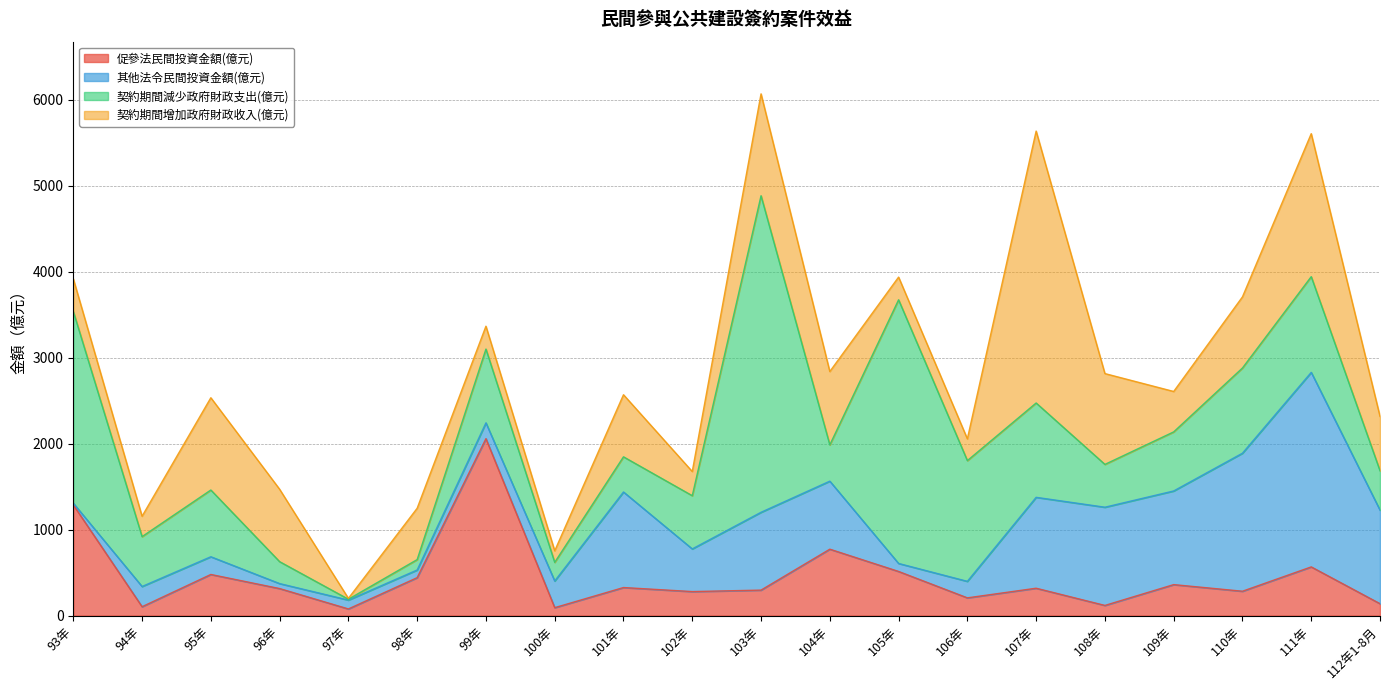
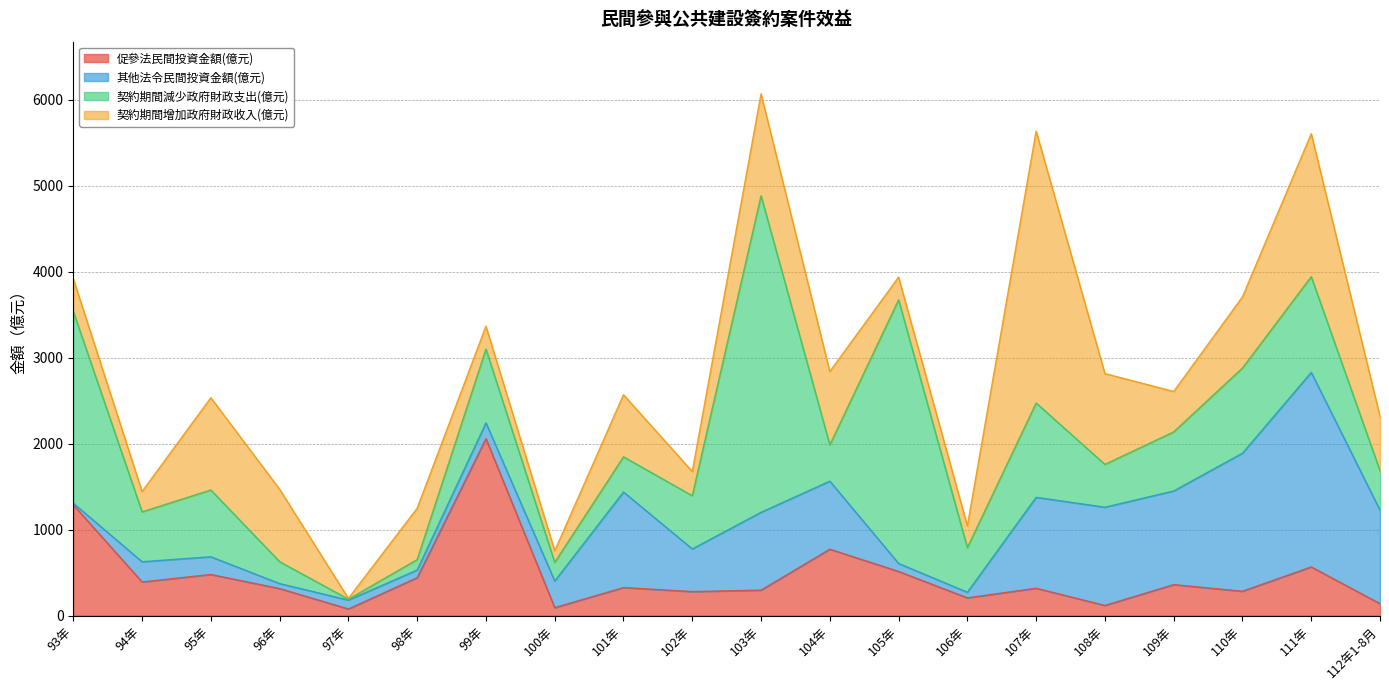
  {
    "促參法民間投資金額(億元)": {
-     "94年": 100,
+     "94年": 400,
      "95年": 500,
      "96年": 300,
      "97年": 100,
      "98年": 400,
      "99年": 2100,
      "100年": 100,
      "101年": 300,
      "102年": 300,
      "103年": 300,
      "104年": 800,
      "105年": 500,
      "106年": 200,
      "107年": 300,
      "108年": 100,
      "109年": 400,
      "110年": 300,
      "111年": 600,
      "112年1-8月": 100
    },
    "其他法令民間投資金額(億元)": {
      "94年": 200,
      "95年": 200,
      "96年": 100,
      "98年": 100,
      "99年": 200,
      "100年": 300,
      "101年": 1100,
      "102年": 500,
      "103年": 900,
      "104年": 800,
      "105年": 100,
-     "106年": 200,
+     "106年": 100,
      "107年": 1100,
      "108年": 1100,
      "109年": 1100,
      "110年": 1600,
      "111年": 2300,
      "112年1-8月": 1100
    },
    "契約期間減少政府財政支出(億元)": {
      "93年": 2200,
      "94年": 600,
      "95年": 800,
      "96年": 300,
      "98年": 100,
      "99年": 900,
      "100年": 200,
      "101年": 400,
      "102年": 600,
      "103年": 3700,
      "104年": 400,
      "105年": 3100,
-     "106年": 1400,
+     "106年": 500,
      "107年": 1100,
      "108年": 500,
      "109年": 700,
      "110年": 1000,
      "111年": 1100,
      "112年1-8月": 500
    },
    "契約期間增加政府財政收入(億元)": {
      "93年": 400,
      "94年": 200,
      "95年": 1100,
      "96年": 800,
      "98年": 600,
      "99年": 300,
      "100年": 100,
      "101年": 700,
      "102年": 300,
      "103年": 1200,
      "104年": 900,
      "105年": 300,
      "106年": 300,
      "107年": 3200,
      "108年": 1100,
      "109年": 500,
      "110年": 800,
      "111年": 1700,
      "112年1-8月": 600
    }
  }
